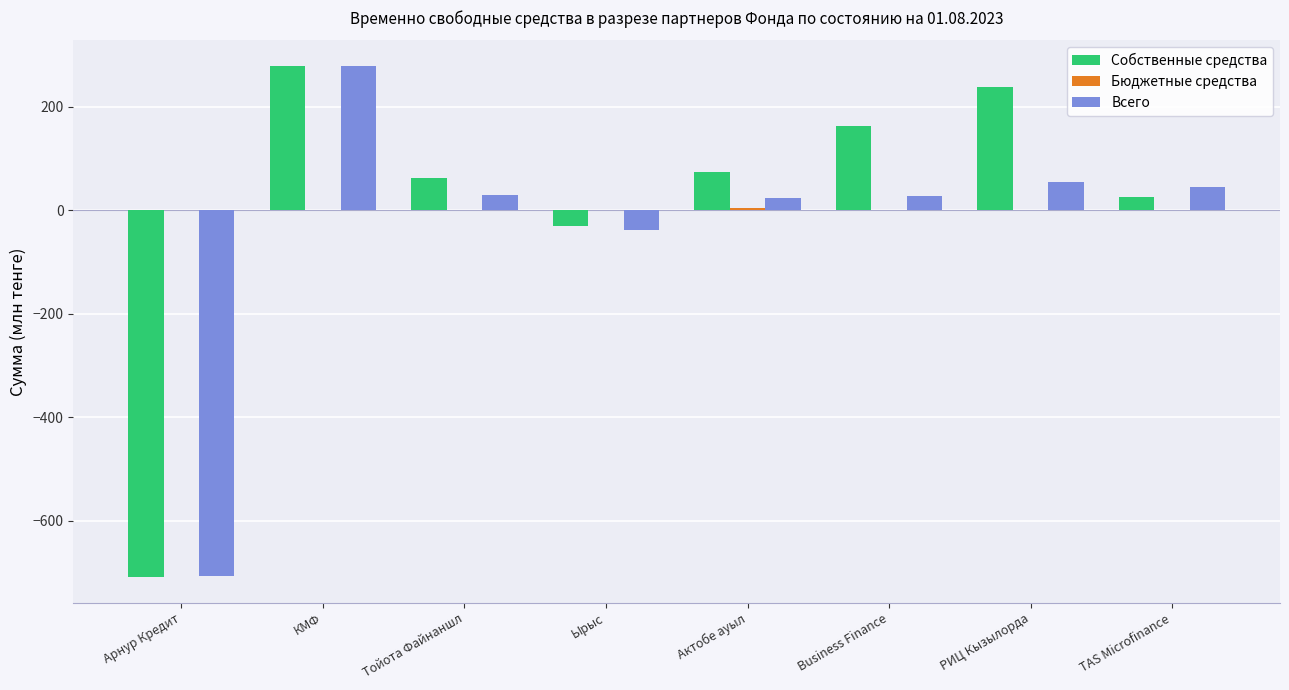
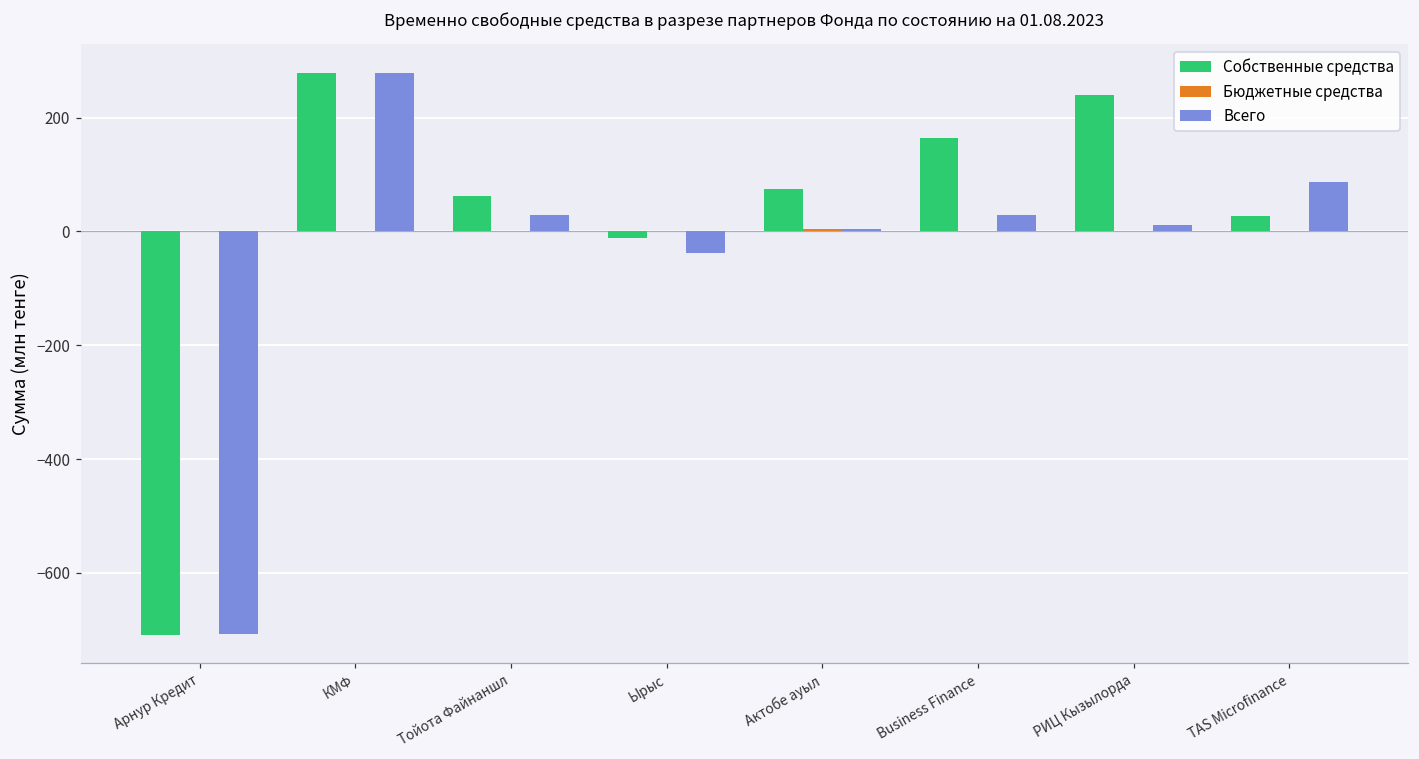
  {
    "Собственные средства": {
      "Арнур Кредит": -710,
      "КМФ": 280,
      "Тойота Файнаншл": 60,
-     "Ырыс": -30,
+     "Ырыс": -10,
      "Актобе ауыл": 70,
      "Business Finance": 160,
      "РИЦ Кызылорда": 240,
      "TAS Microfinance": 30
    },
    "Бюджетные средства": {
      "КМФ": 0,
      "Тойота Файнаншл": 0,
      "Business Finance": 0,
      "РИЦ Кызылорда": 0,
      "TAS Microfinance": 0
    },
    "Всего": {
      "Арнур Кредит": -710,
      "КМФ": 280,
      "Тойота Файнаншл": 30,
      "Ырыс": -40,
-     "Актобе ауыл": 20,
+     "Актобе ауыл": 0,
      "Business Finance": 30,
-     "РИЦ Кызылорда": 60,
-     "TAS Microfinance": 50
+     "РИЦ Кызылорда": 10,
+     "TAS Microfinance": 90
    }
  }
